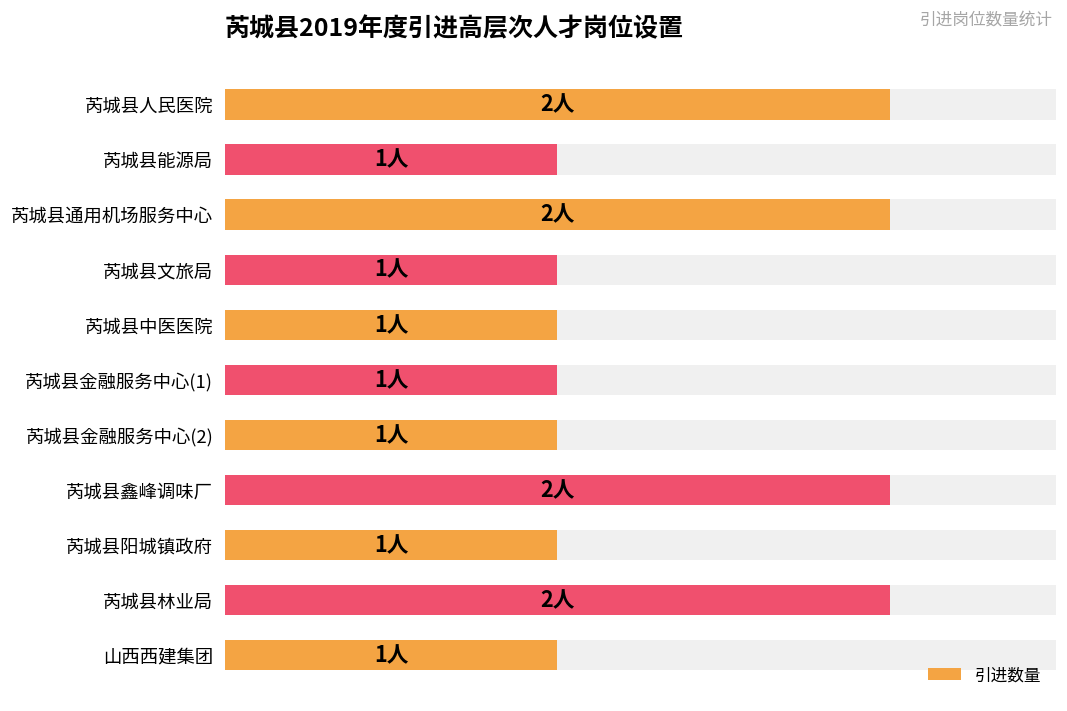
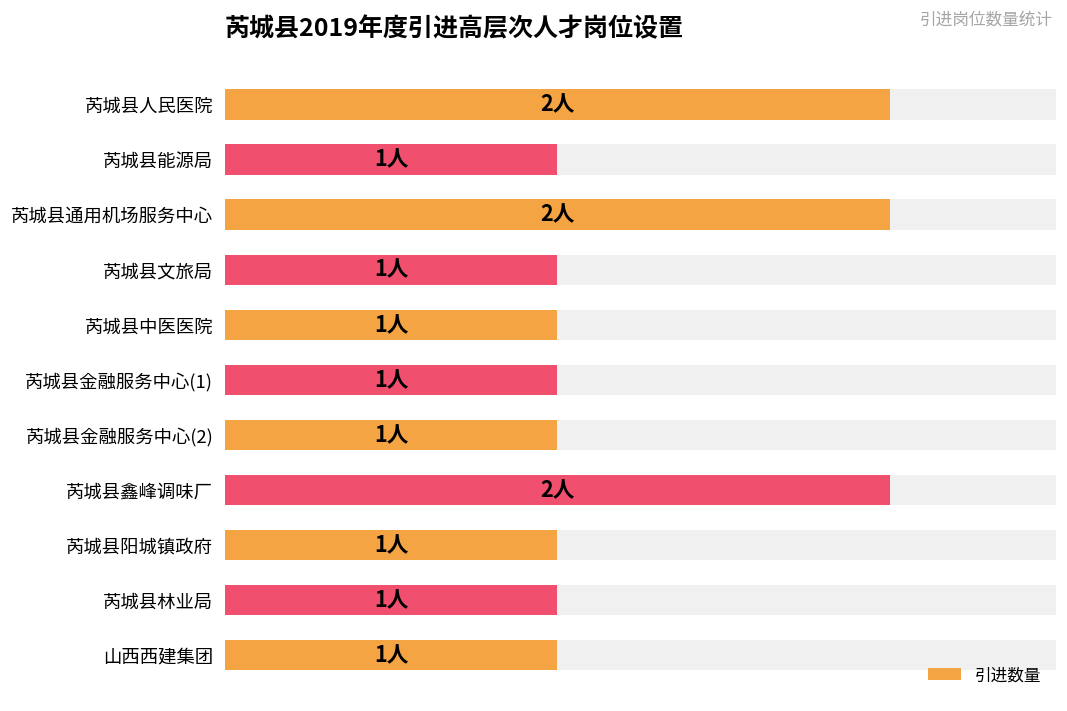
  {
    "引进数量": {
-     "芮城县林业局": "2人"
+     "芮城县林业局": "1人"
    }
  }
